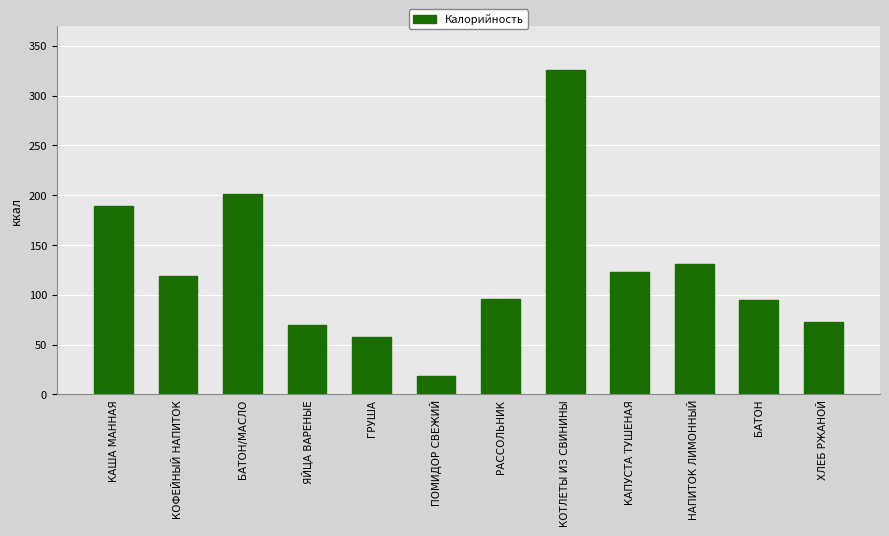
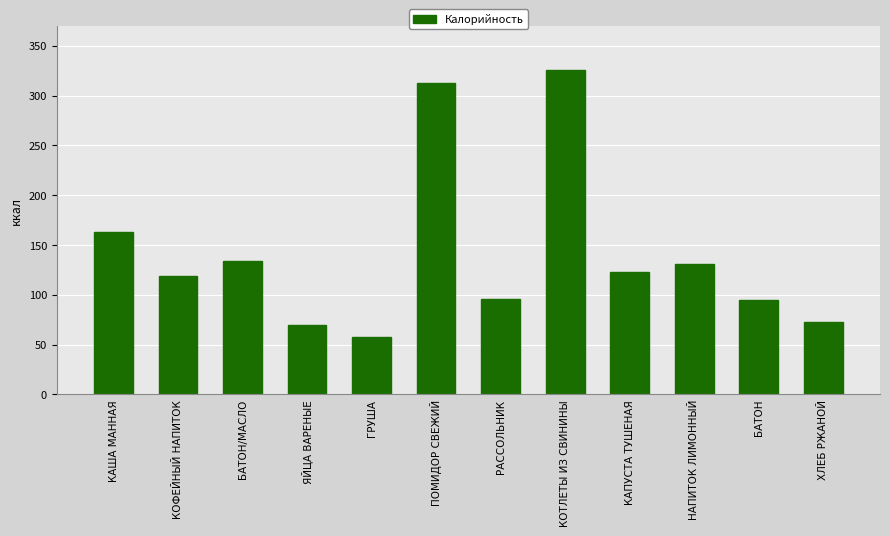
  {
-   "КАША МАННАЯ": 190,
+   "КАША МАННАЯ": 160,
    "КОФЕЙНЫЙ НАПИТОК": 120,
-   "БАТОН/МАСЛО": 200,
+   "БАТОН/МАСЛО": 130,
    "ЯЙЦА ВАРЕНЫЕ": 70,
    "ГРУША": 60,
-   "ПОМИДОР СВЕЖИЙ": 20,
+   "ПОМИДОР СВЕЖИЙ": 310,
    "РАССОЛЬНИК": 100,
    "КОТЛЕТЫ ИЗ СВИНИНЫ": 330,
    "КАПУСТА ТУШЕНАЯ": 120,
    "НАПИТОК ЛИМОННЫЙ": 130,
    "БАТОН": 100,
    "ХЛЕБ РЖАНОЙ": 70
  }
